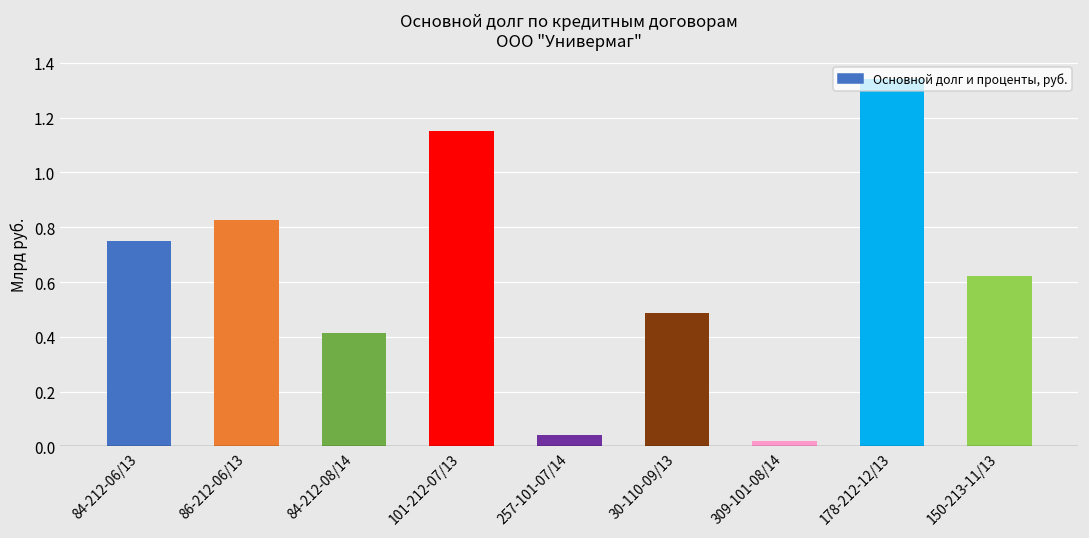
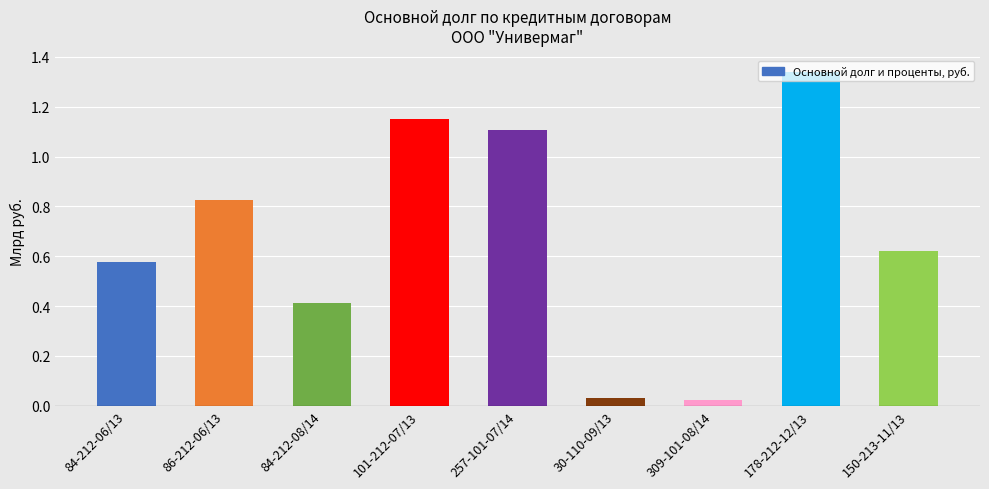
  {
-   "84-212-06/13": 0.75,
+   "84-212-06/13": 0.58,
    "86-212-06/13": 0.82,
    "84-212-08/14": 0.41,
    "101-212-07/13": 1.15,
-   "257-101-07/14": 0.04,
-   "30-110-09/13": 0.49,
+   "257-101-07/14": 1.11,
+   "30-110-09/13": 0.03,
    "309-101-08/14": 0.02,
    "150-213-11/13": 0.62
  }
